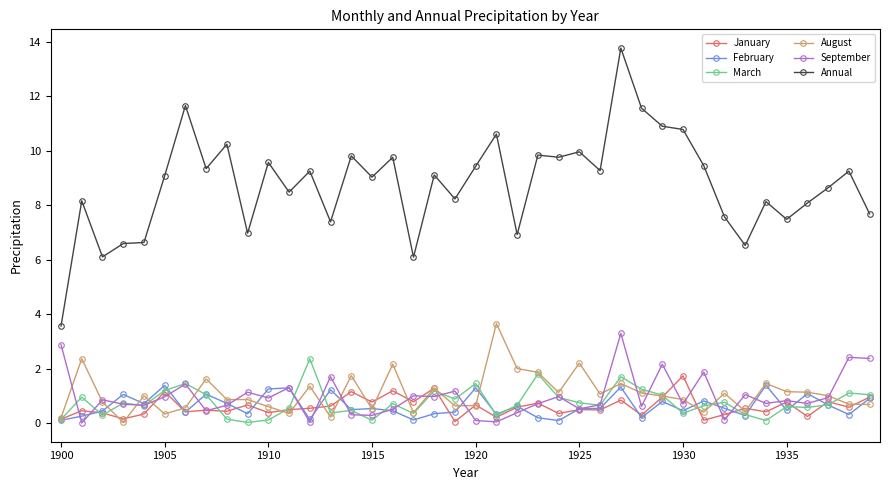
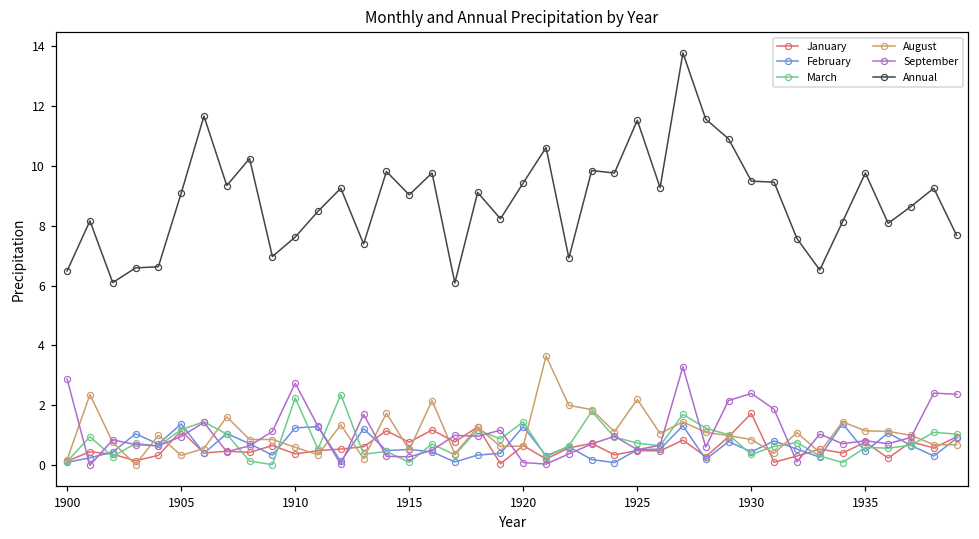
  {
    "February": {
      "1905": 1.4,
      "1910": 1.3,
      "1920": 1.3,
      "1935": 0.5
    },
    "March": {
-     "1910": 0.1,
+     "1910": 2.3,
      "1915": 0.1,
      "1920": 1.5,
      "1925": 0.7,
      "1935": 0.6
    },
    "September": {
      "1900": 2.9,
      "1905": 1.0,
-     "1910": 0.9,
+     "1910": 2.7,
      "1915": 0.3,
      "1920": 0.1,
-     "1930": 0.7
+     "1930": 2.4
    },
    "Annual": {
-     "1900": 3.6,
+     "1900": 6.5,
      "1905": 9.1,
-     "1910": 9.6,
+     "1910": 7.6,
      "1915": 9.0,
      "1920": 9.4,
-     "1925": 10.0,
-     "1930": 10.8,
-     "1935": 7.5
+     "1925": 11.5,
+     "1930": 9.5,
+     "1935": 9.8
    }
  }
